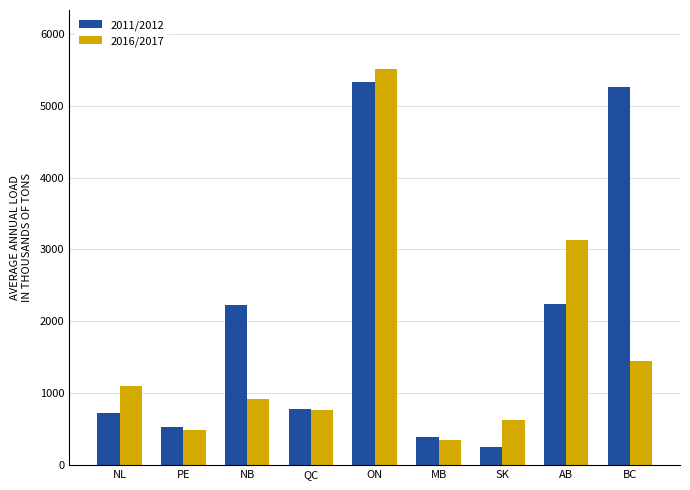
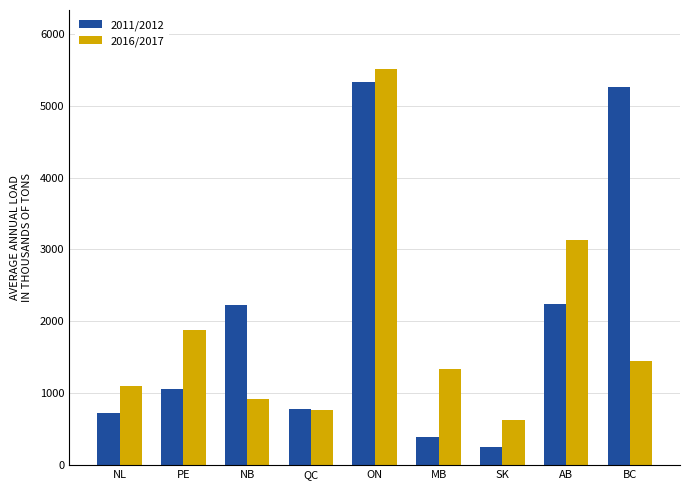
  {
    "2011/2012": {
      "NL": 700,
-     "PE": 500,
+     "PE": 1100,
      "NB": 2200,
      "QC": 800,
      "ON": 5300,
      "MB": 400,
      "SK": 200,
      "AB": 2200,
      "BC": 5300
    },
    "2016/2017": {
      "NL": 1100,
-     "PE": 500,
+     "PE": 1900,
      "NB": 900,
      "QC": 800,
      "ON": 5500,
-     "MB": 400,
+     "MB": 1300,
      "SK": 600,
      "AB": 3100,
      "BC": 1400
    }
  }
